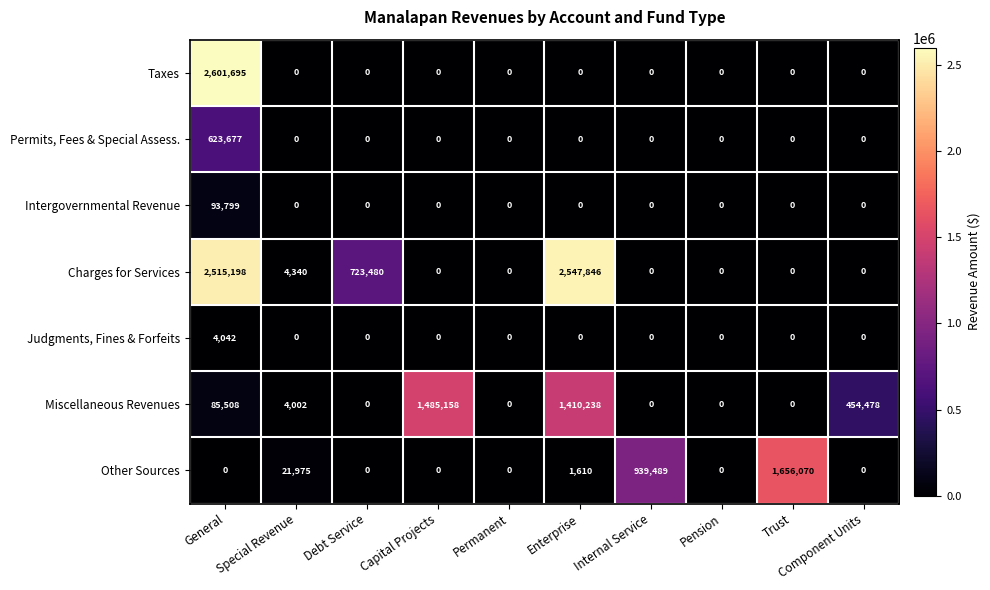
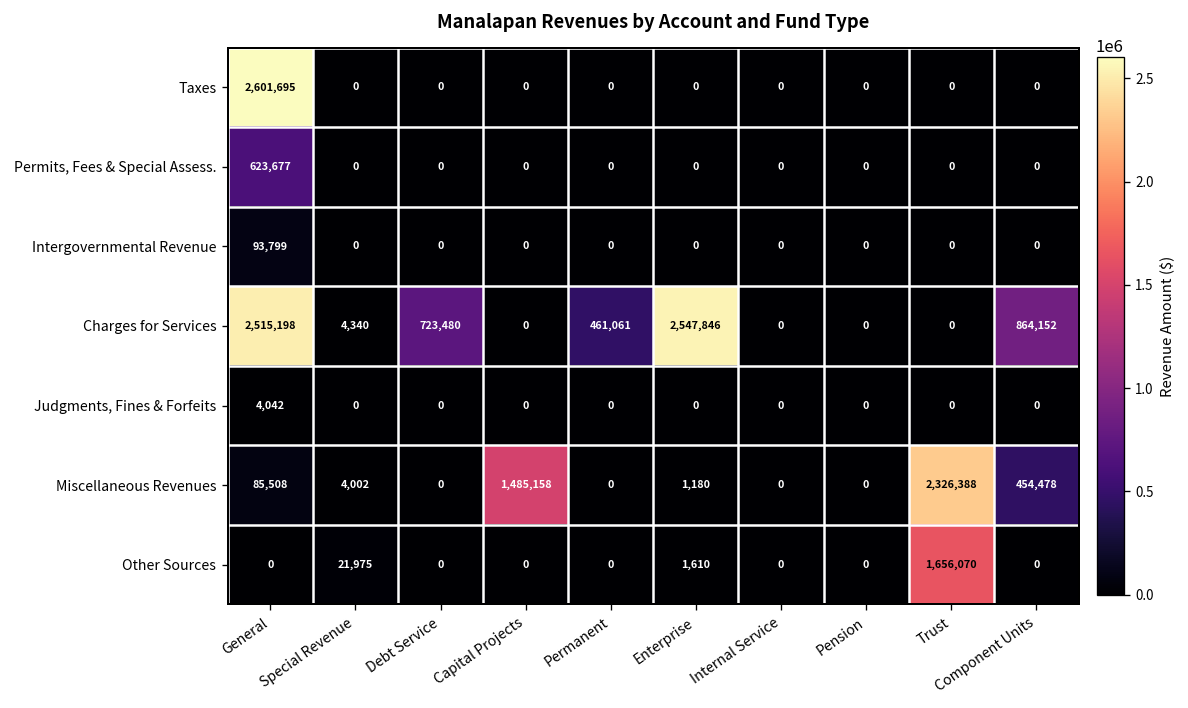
  {
    "Taxes": {
      "General": "2,601,695",
      "Special Revenue": "0",
      "Debt Service": "0",
      "Capital Projects": "0",
      "Permanent": "0",
      "Enterprise": "0",
      "Internal Service": "0",
      "Pension": "0",
      "Trust": "0",
      "Component Units": "0"
    },
    "Permits, Fees & Special Assess.": {
      "General": "623,677",
      "Special Revenue": "0",
      "Debt Service": "0",
      "Capital Projects": "0",
      "Permanent": "0",
      "Enterprise": "0",
      "Internal Service": "0",
      "Pension": "0",
      "Trust": "0",
      "Component Units": "0"
    },
    "Intergovernmental Revenue": {
      "General": "93,799",
      "Special Revenue": "0",
      "Debt Service": "0",
      "Capital Projects": "0",
      "Permanent": "0",
      "Enterprise": "0",
      "Internal Service": "0",
      "Pension": "0",
      "Trust": "0",
      "Component Units": "0"
    },
    "Charges for Services": {
      "General": "2,515,198",
      "Special Revenue": "4,340",
      "Debt Service": "723,480",
      "Capital Projects": "0",
-     "Permanent": "0",
+     "Permanent": "461,061",
      "Enterprise": "2,547,846",
      "Internal Service": "0",
      "Pension": "0",
      "Trust": "0",
-     "Component Units": "0"
+     "Component Units": "864,152"
    },
    "Judgments, Fines & Forfeits": {
      "General": "4,042",
      "Special Revenue": "0",
      "Debt Service": "0",
      "Capital Projects": "0",
      "Permanent": "0",
      "Enterprise": "0",
      "Internal Service": "0",
      "Pension": "0",
      "Trust": "0",
      "Component Units": "0"
    },
    "Miscellaneous Revenues": {
      "General": "85,508",
      "Special Revenue": "4,002",
      "Debt Service": "0",
      "Capital Projects": "1,485,158",
      "Permanent": "0",
-     "Enterprise": "1,410,238",
+     "Enterprise": "1,180",
      "Internal Service": "0",
      "Pension": "0",
-     "Trust": "0",
+     "Trust": "2,326,388",
      "Component Units": "454,478"
    },
    "Other Sources": {
      "General": "0",
      "Special Revenue": "21,975",
      "Debt Service": "0",
      "Capital Projects": "0",
      "Permanent": "0",
      "Enterprise": "1,610",
-     "Internal Service": "939,489",
+     "Internal Service": "0",
      "Pension": "0",
      "Trust": "1,656,070",
      "Component Units": "0"
    }
  }
